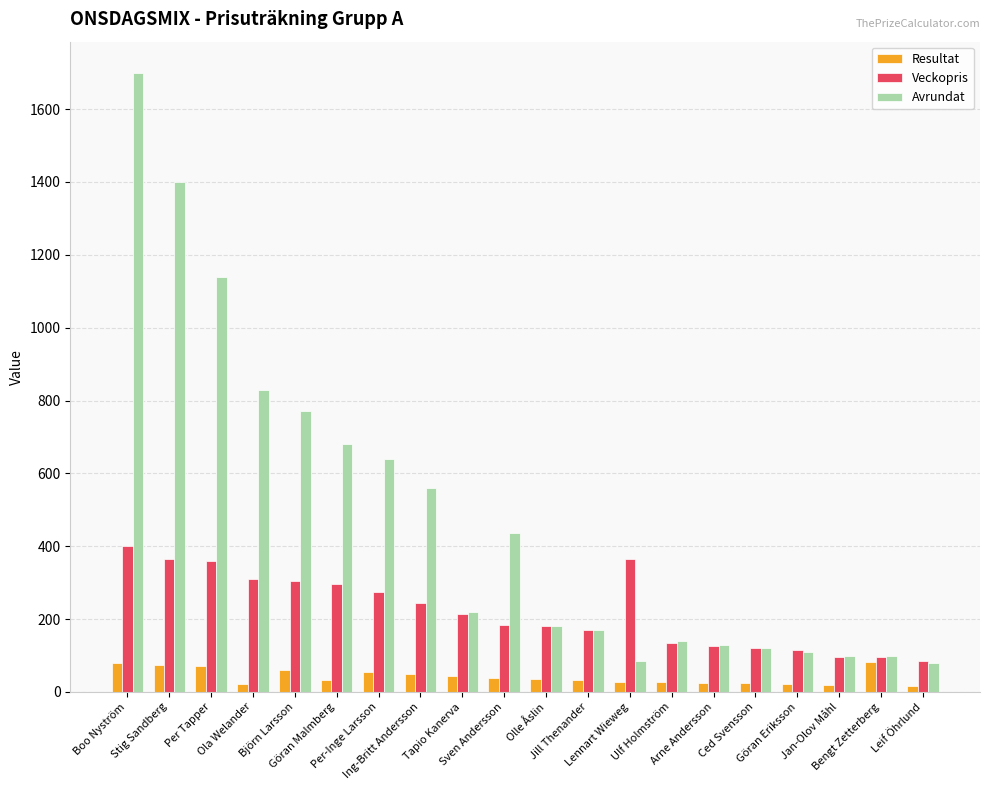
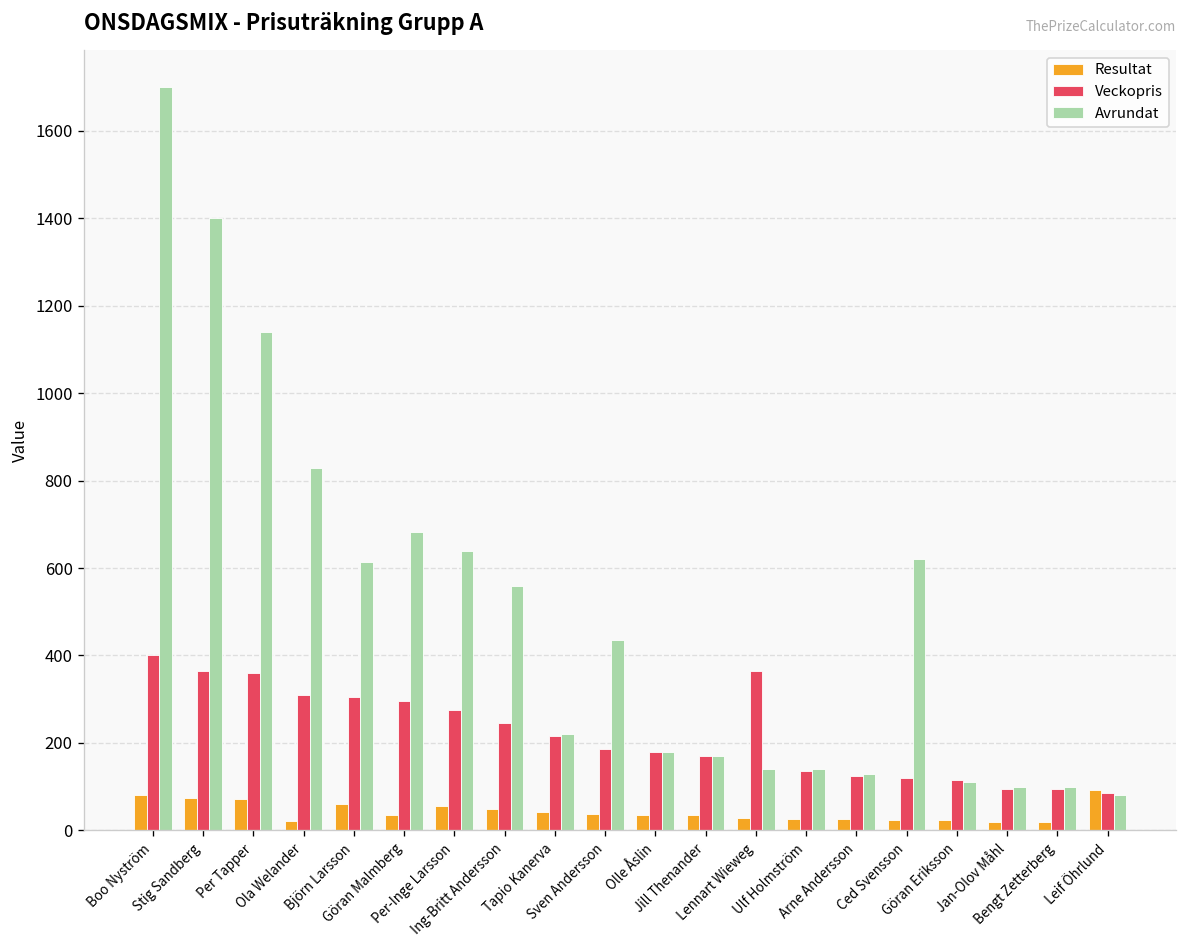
  {
    "Resultat": {
      "Boo Nyström": 80,
      "Stig Sandberg": 70,
      "Per Tapper": 70,
      "Ola Welander": 20,
      "Björn Larsson": 60,
      "Göran Malmberg": 30,
      "Per-Inge Larsson": 60,
      "Ing-Britt Andersson": 50,
      "Tapio Kanerva": 40,
      "Sven Andersson": 40,
      "Olle Åslin": 40,
      "Jill Thenander": 30,
      "Lennart Wieweg": 30,
      "Ulf Holmström": 30,
      "Arne Andersson": 30,
      "Ced Svensson": 20,
      "Göran Eriksson": 20,
      "Jan-Olov Måhl": 20,
-     "Bengt Zetterberg": 80,
-     "Leif Öhrlund": 20
+     "Bengt Zetterberg": 20,
+     "Leif Öhrlund": 90
    },
    "Veckopris": {
      "Boo Nyström": 400,
      "Stig Sandberg": 370,
      "Per Tapper": 360,
      "Ola Welander": 310,
      "Björn Larsson": 310,
      "Göran Malmberg": 300,
      "Per-Inge Larsson": 280,
      "Ing-Britt Andersson": 250,
      "Tapio Kanerva": 220,
      "Sven Andersson": 190,
      "Olle Åslin": 180,
      "Jill Thenander": 170,
      "Lennart Wieweg": 360,
      "Ulf Holmström": 140,
      "Arne Andersson": 130,
      "Ced Svensson": 120,
      "Göran Eriksson": 120,
      "Jan-Olov Måhl": 100,
      "Bengt Zetterberg": 100,
      "Leif Öhrlund": 90
    },
    "Avrundat": {
      "Boo Nyström": 1700,
      "Stig Sandberg": 1400,
      "Per Tapper": 1140,
      "Ola Welander": 830,
-     "Björn Larsson": 770,
+     "Björn Larsson": 610,
      "Göran Malmberg": 680,
      "Per-Inge Larsson": 640,
      "Ing-Britt Andersson": 560,
      "Tapio Kanerva": 220,
      "Sven Andersson": 440,
      "Olle Åslin": 180,
      "Jill Thenander": 170,
-     "Lennart Wieweg": 80,
+     "Lennart Wieweg": 140,
      "Ulf Holmström": 140,
      "Arne Andersson": 130,
-     "Ced Svensson": 120,
+     "Ced Svensson": 620,
      "Göran Eriksson": 110,
      "Jan-Olov Måhl": 100,
      "Bengt Zetterberg": 100,
      "Leif Öhrlund": 80
    }
  }
